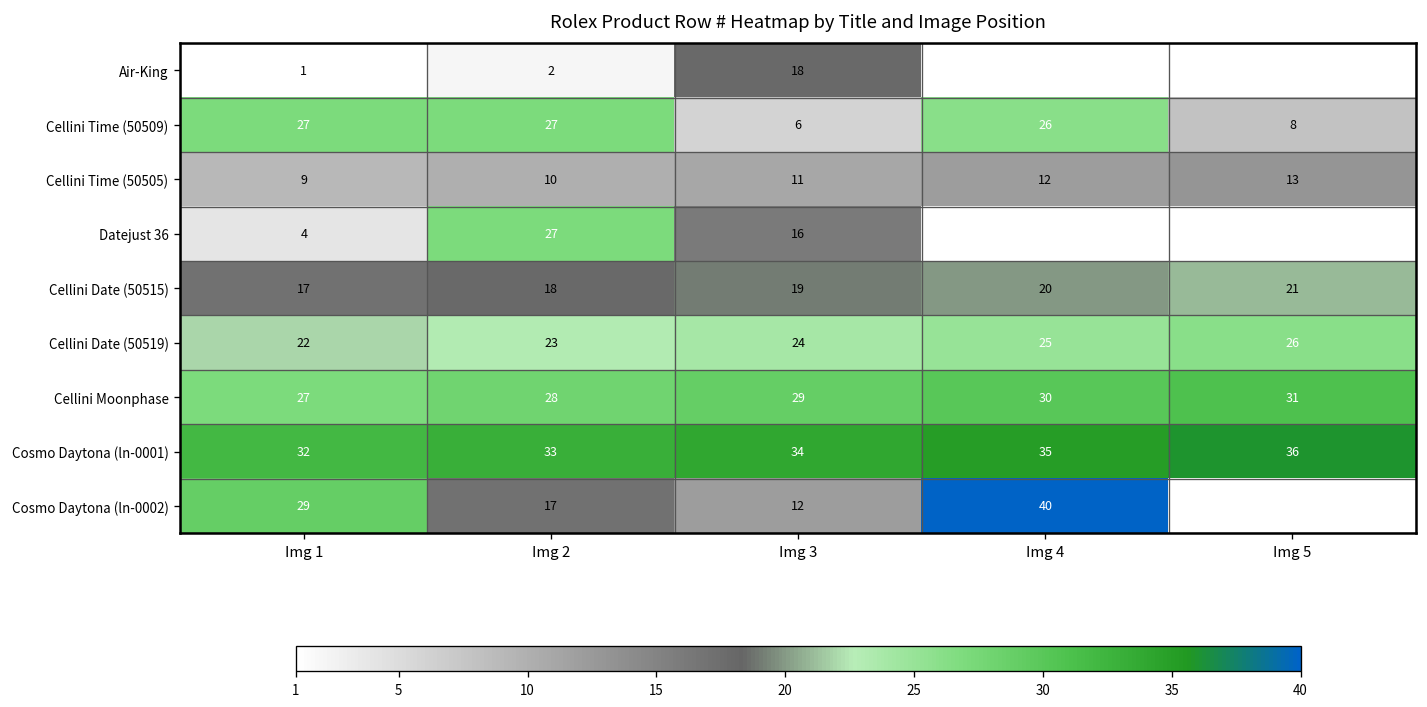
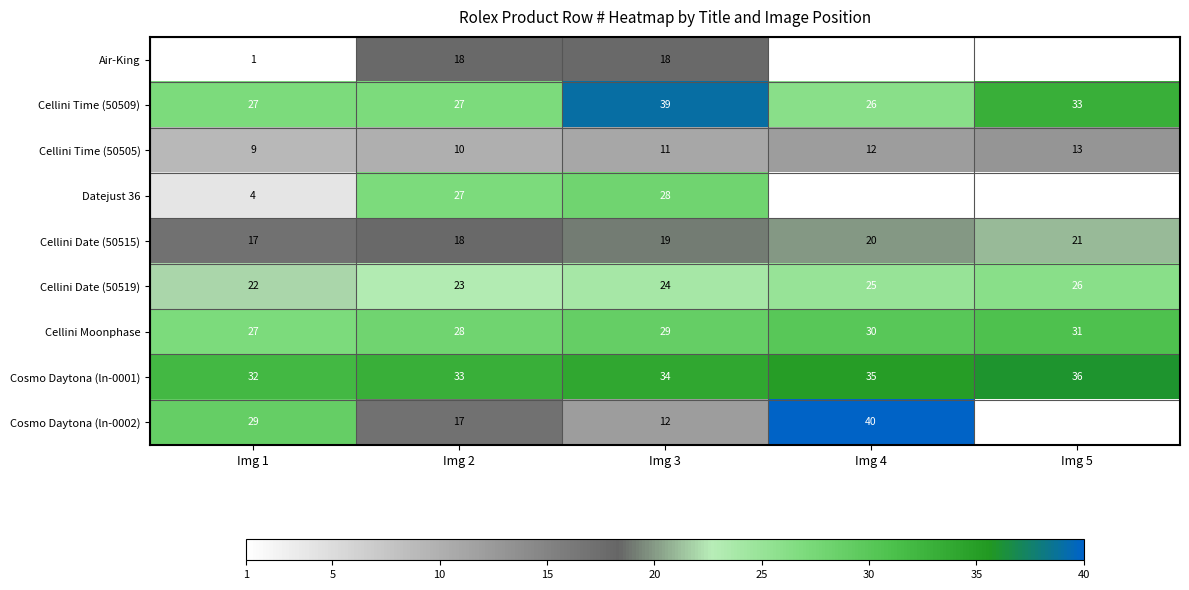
  {
    "Air-King": {
      "Img 1": 1,
-     "Img 2": 2,
+     "Img 2": 18,
      "Img 3": 18
    },
    "Cellini Time (50509)": {
      "Img 1": 27,
      "Img 2": 27,
-     "Img 3": 6,
+     "Img 3": 39,
      "Img 4": 26,
-     "Img 5": 8
+     "Img 5": 33
    },
    "Cellini Time (50505)": {
      "Img 1": 9,
      "Img 2": 10,
      "Img 3": 11,
      "Img 4": 12,
      "Img 5": 13
    },
    "Datejust 36": {
      "Img 1": 4,
      "Img 2": 27,
-     "Img 3": 16
+     "Img 3": 28
    },
    "Cellini Date (50515)": {
      "Img 1": 17,
      "Img 2": 18,
      "Img 3": 19,
      "Img 4": 20,
      "Img 5": 21
    },
    "Cellini Date (50519)": {
      "Img 1": 22,
      "Img 2": 23,
      "Img 3": 24,
      "Img 4": 25,
      "Img 5": 26
    },
    "Cellini Moonphase": {
      "Img 1": 27,
      "Img 2": 28,
      "Img 3": 29,
      "Img 4": 30,
      "Img 5": 31
    },
    "Cosmo Daytona (ln-0001)": {
      "Img 1": 32,
      "Img 2": 33,
      "Img 3": 34,
      "Img 4": 35,
      "Img 5": 36
    },
    "Cosmo Daytona (ln-0002)": {
      "Img 1": 29,
      "Img 2": 17,
      "Img 3": 12,
      "Img 4": 40
    }
  }
